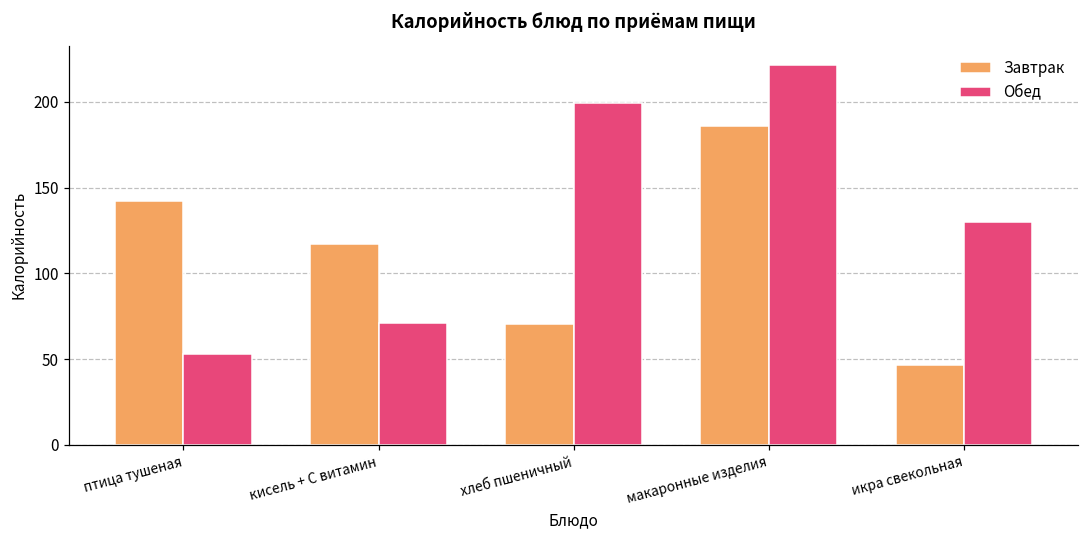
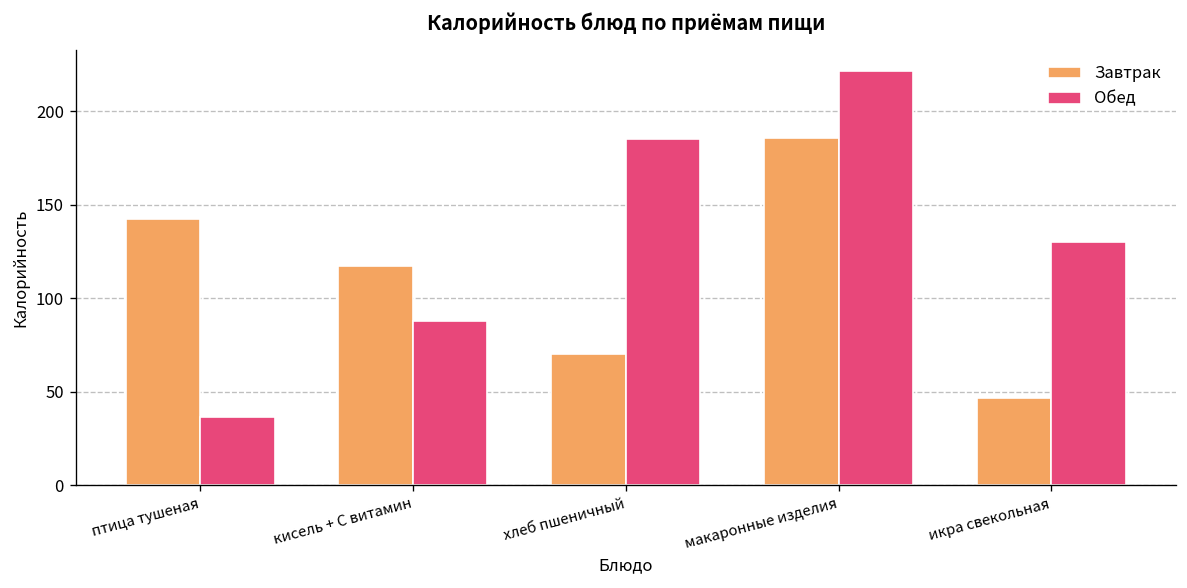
  {
    "Завтрак": {
      "птица тушеная": 142,
      "кисель + С витамин": 117,
      "хлеб пшеничный": 70,
      "макаронные изделия": 186,
      "икра свекольная": 47
    },
    "Обед": {
-     "птица тушеная": 53,
-     "кисель + С витамин": 71,
-     "хлеб пшеничный": 199,
+     "птица тушеная": 37,
+     "кисель + С витамин": 88,
+     "хлеб пшеничный": 185,
      "макаронные изделия": 222,
      "икра свекольная": 130
    }
  }
